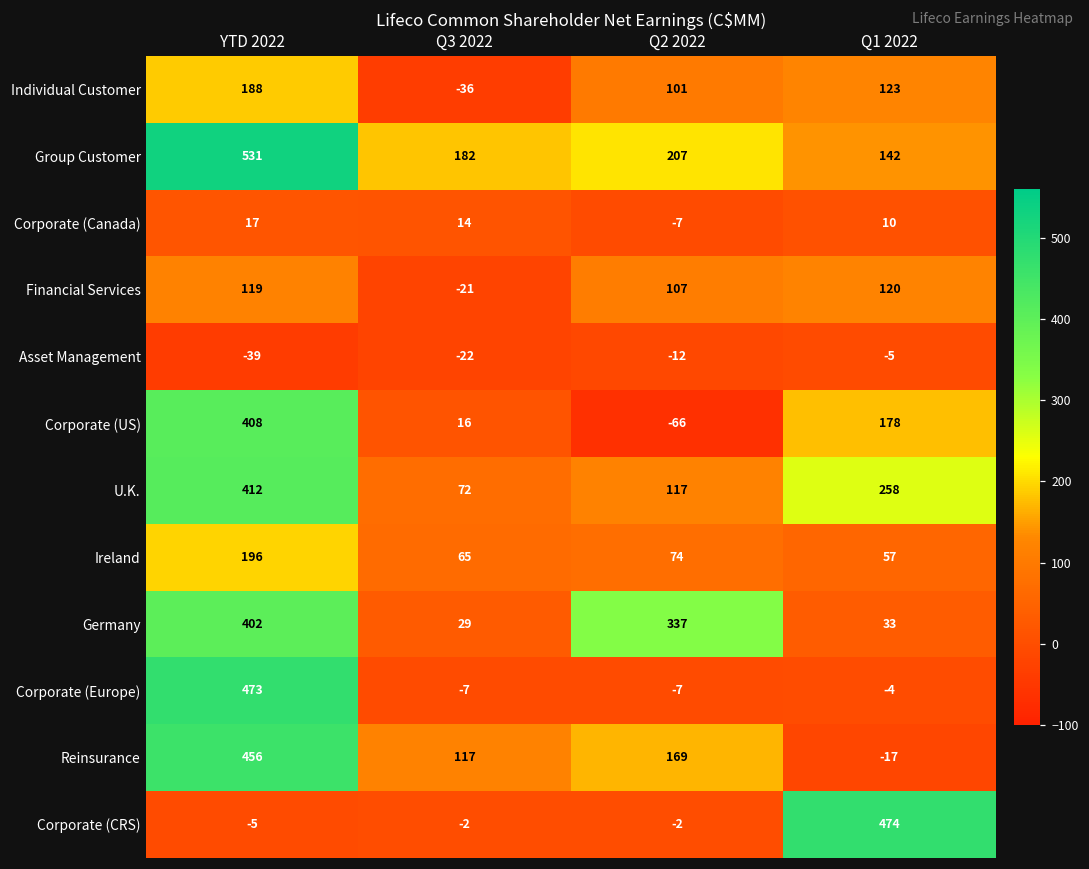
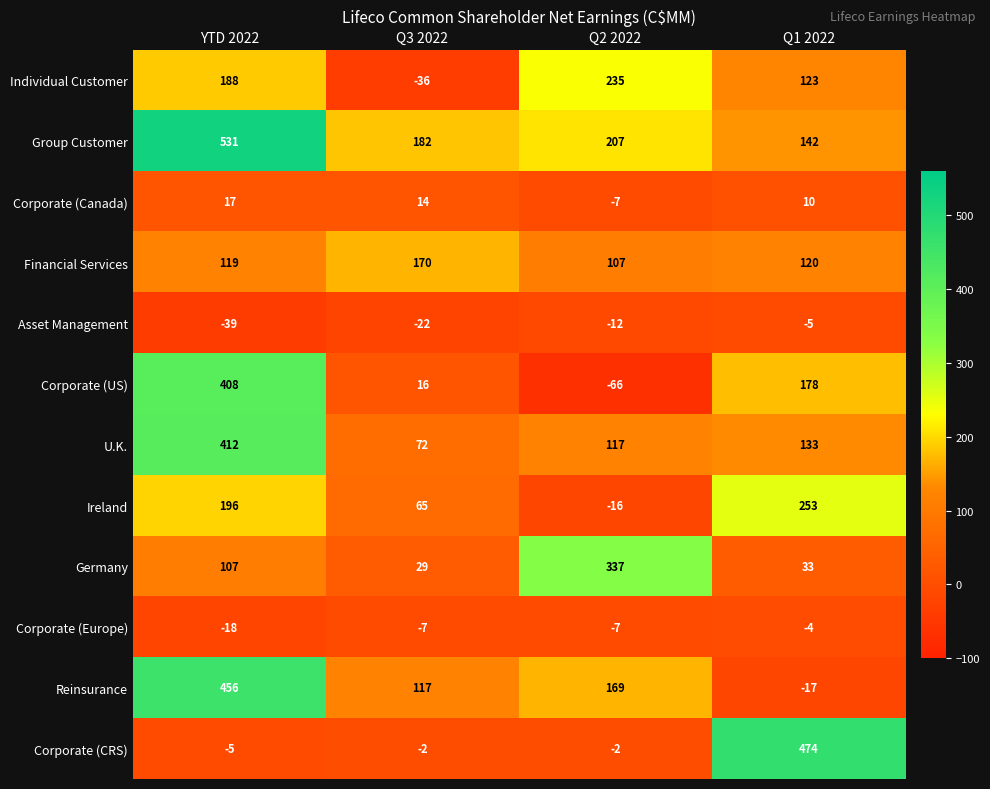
  {
    "Individual Customer": {
      "YTD 2022": 188,
      "Q3 2022": -36,
-     "Q2 2022": 101,
+     "Q2 2022": 235,
      "Q1 2022": 123
    },
    "Group Customer": {
      "YTD 2022": 531,
      "Q3 2022": 182,
      "Q2 2022": 207,
      "Q1 2022": 142
    },
    "Corporate (Canada)": {
      "YTD 2022": 17,
      "Q3 2022": 14,
      "Q2 2022": -7,
      "Q1 2022": 10
    },
    "Financial Services": {
      "YTD 2022": 119,
-     "Q3 2022": -21,
+     "Q3 2022": 170,
      "Q2 2022": 107,
      "Q1 2022": 120
    },
    "Asset Management": {
      "YTD 2022": -39,
      "Q3 2022": -22,
      "Q2 2022": -12,
      "Q1 2022": -5
    },
    "Corporate (US)": {
      "YTD 2022": 408,
      "Q3 2022": 16,
      "Q2 2022": -66,
      "Q1 2022": 178
    },
    "U.K.": {
      "YTD 2022": 412,
      "Q3 2022": 72,
      "Q2 2022": 117,
-     "Q1 2022": 258
+     "Q1 2022": 133
    },
    "Ireland": {
      "YTD 2022": 196,
      "Q3 2022": 65,
-     "Q2 2022": 74,
-     "Q1 2022": 57
+     "Q2 2022": -16,
+     "Q1 2022": 253
    },
    "Germany": {
-     "YTD 2022": 402,
+     "YTD 2022": 107,
      "Q3 2022": 29,
      "Q2 2022": 337,
      "Q1 2022": 33
    },
    "Corporate (Europe)": {
-     "YTD 2022": 473,
+     "YTD 2022": -18,
      "Q3 2022": -7,
      "Q2 2022": -7,
      "Q1 2022": -4
    },
    "Reinsurance": {
      "YTD 2022": 456,
      "Q3 2022": 117,
      "Q2 2022": 169,
      "Q1 2022": -17
    },
    "Corporate (CRS)": {
      "YTD 2022": -5,
      "Q3 2022": -2,
      "Q2 2022": -2,
      "Q1 2022": 474
    }
  }
